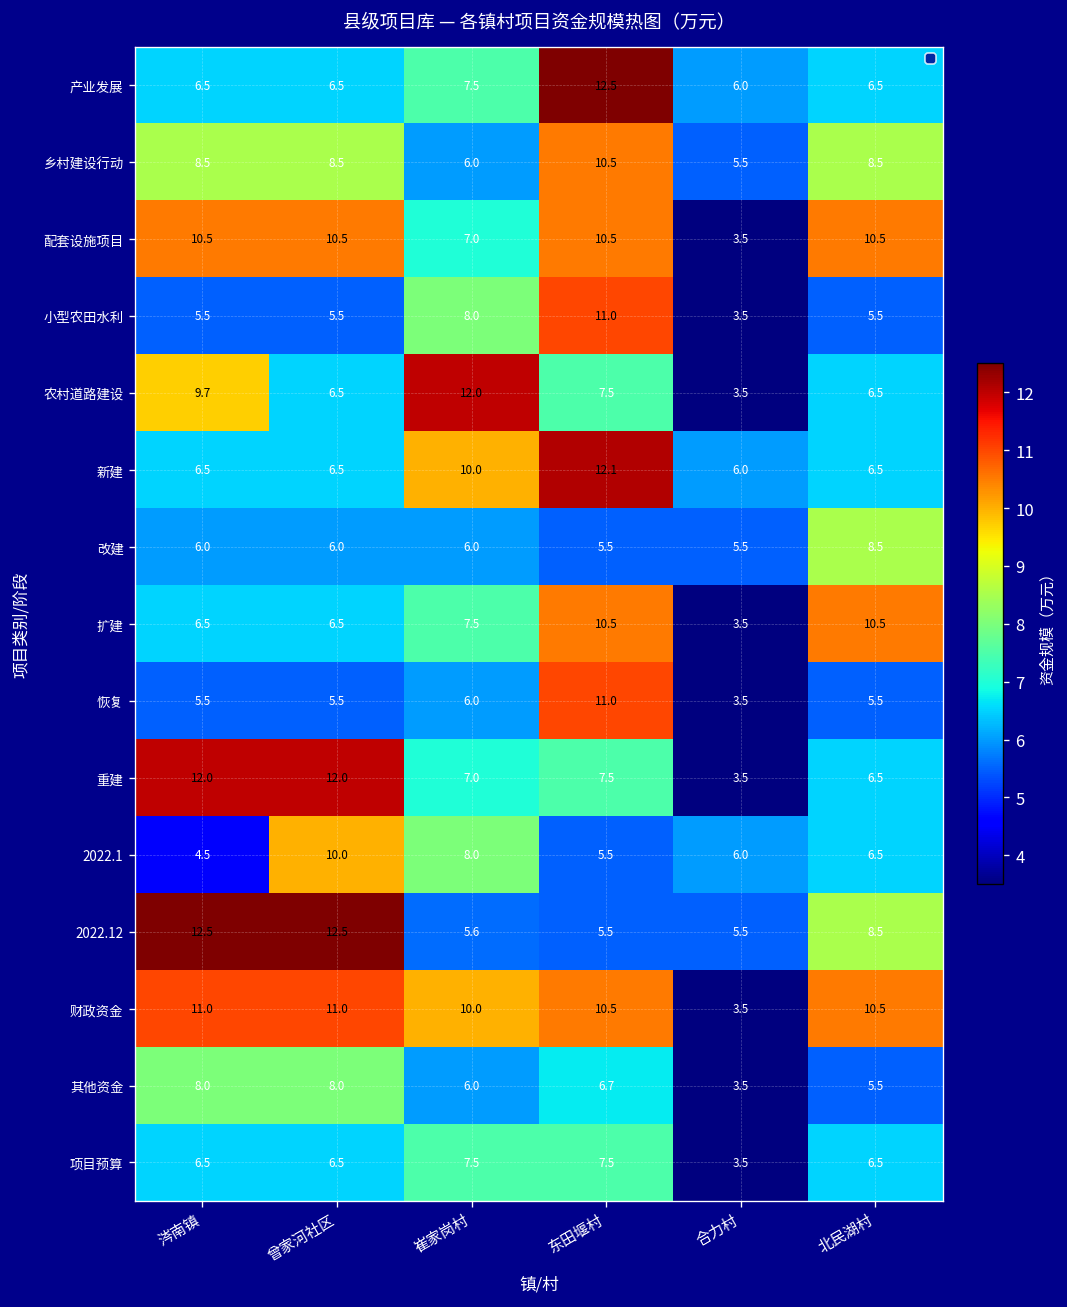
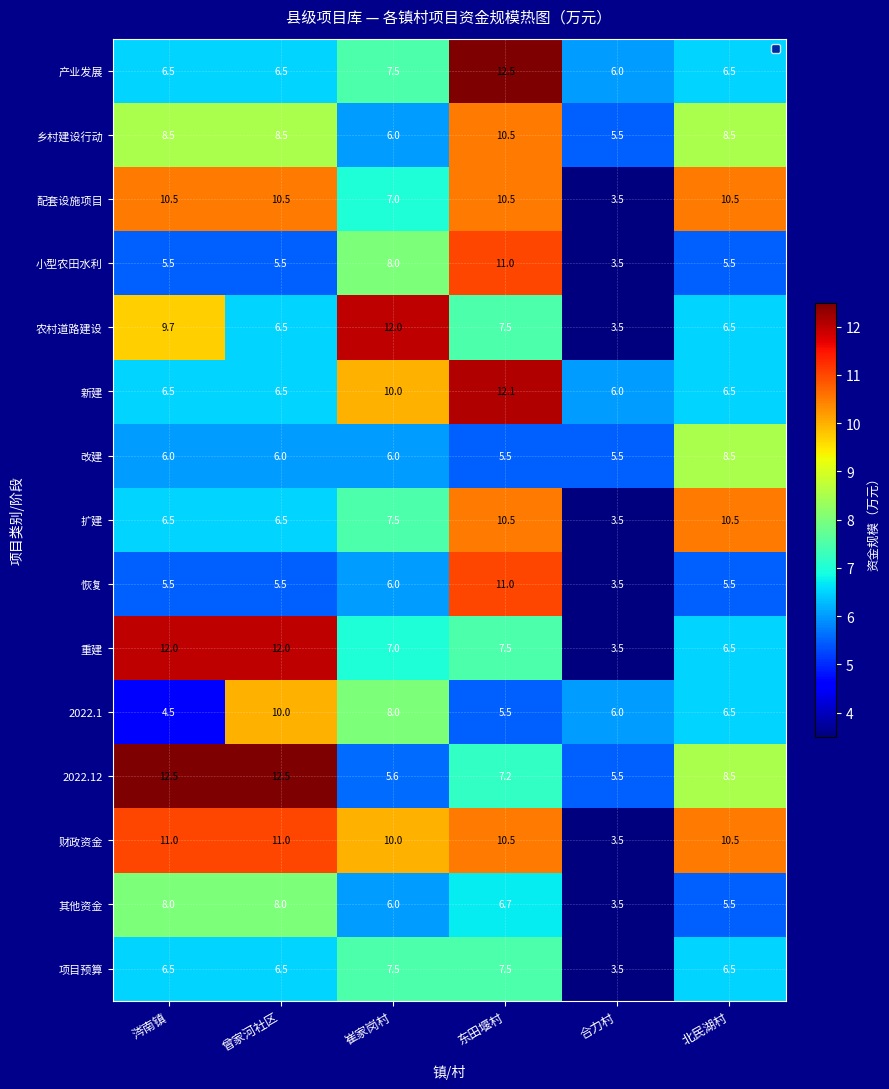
  {
    "产业发展": {
      "涔南镇": 6.5,
      "曾家河社区": 6.5,
      "崔家岗村": 7.5,
      "东田堰村": 12.5,
      "合力村": 6.0,
      "北民湖村": 6.5
    },
    "乡村建设行动": {
      "涔南镇": 8.5,
      "曾家河社区": 8.5,
      "崔家岗村": 6.0,
      "东田堰村": 10.5,
      "合力村": 5.5,
      "北民湖村": 8.5
    },
    "配套设施项目": {
      "涔南镇": 10.5,
      "曾家河社区": 10.5,
      "崔家岗村": 7.0,
      "东田堰村": 10.5,
      "合力村": 3.5,
      "北民湖村": 10.5
    },
    "小型农田水利": {
      "涔南镇": 5.5,
      "曾家河社区": 5.5,
      "崔家岗村": 8.0,
      "东田堰村": 11.0,
      "合力村": 3.5,
      "北民湖村": 5.5
    },
    "农村道路建设": {
      "涔南镇": 9.7,
      "曾家河社区": 6.5,
      "崔家岗村": 12.0,
      "东田堰村": 7.5,
      "合力村": 3.5,
      "北民湖村": 6.5
    },
    "新建": {
      "涔南镇": 6.5,
      "曾家河社区": 6.5,
      "崔家岗村": 10.0,
      "东田堰村": 12.1,
      "合力村": 6.0,
      "北民湖村": 6.5
    },
    "改建": {
      "涔南镇": 6.0,
      "曾家河社区": 6.0,
      "崔家岗村": 6.0,
      "东田堰村": 5.5,
      "合力村": 5.5,
      "北民湖村": 8.5
    },
    "扩建": {
      "涔南镇": 6.5,
      "曾家河社区": 6.5,
      "崔家岗村": 7.5,
      "东田堰村": 10.5,
      "合力村": 3.5,
      "北民湖村": 10.5
    },
    "恢复": {
      "涔南镇": 5.5,
      "曾家河社区": 5.5,
      "崔家岗村": 6.0,
      "东田堰村": 11.0,
      "合力村": 3.5,
      "北民湖村": 5.5
    },
    "重建": {
      "涔南镇": 12.0,
      "曾家河社区": 12.0,
      "崔家岗村": 7.0,
      "东田堰村": 7.5,
      "合力村": 3.5,
      "北民湖村": 6.5
    },
    "2022.1": {
      "涔南镇": 4.5,
      "曾家河社区": 10.0,
      "崔家岗村": 8.0,
      "东田堰村": 5.5,
      "合力村": 6.0,
      "北民湖村": 6.5
    },
    "2022.12": {
      "涔南镇": 12.5,
      "曾家河社区": 12.5,
      "崔家岗村": 5.6,
-     "东田堰村": 5.5,
+     "东田堰村": 7.2,
      "合力村": 5.5,
      "北民湖村": 8.5
    },
    "财政资金": {
      "涔南镇": 11.0,
      "曾家河社区": 11.0,
      "崔家岗村": 10.0,
      "东田堰村": 10.5,
      "合力村": 3.5,
      "北民湖村": 10.5
    },
    "其他资金": {
      "涔南镇": 8.0,
      "曾家河社区": 8.0,
      "崔家岗村": 6.0,
      "东田堰村": 6.7,
      "合力村": 3.5,
      "北民湖村": 5.5
    },
    "项目预算": {
      "涔南镇": 6.5,
      "曾家河社区": 6.5,
      "崔家岗村": 7.5,
      "东田堰村": 7.5,
      "合力村": 3.5,
      "北民湖村": 6.5
    }
  }
